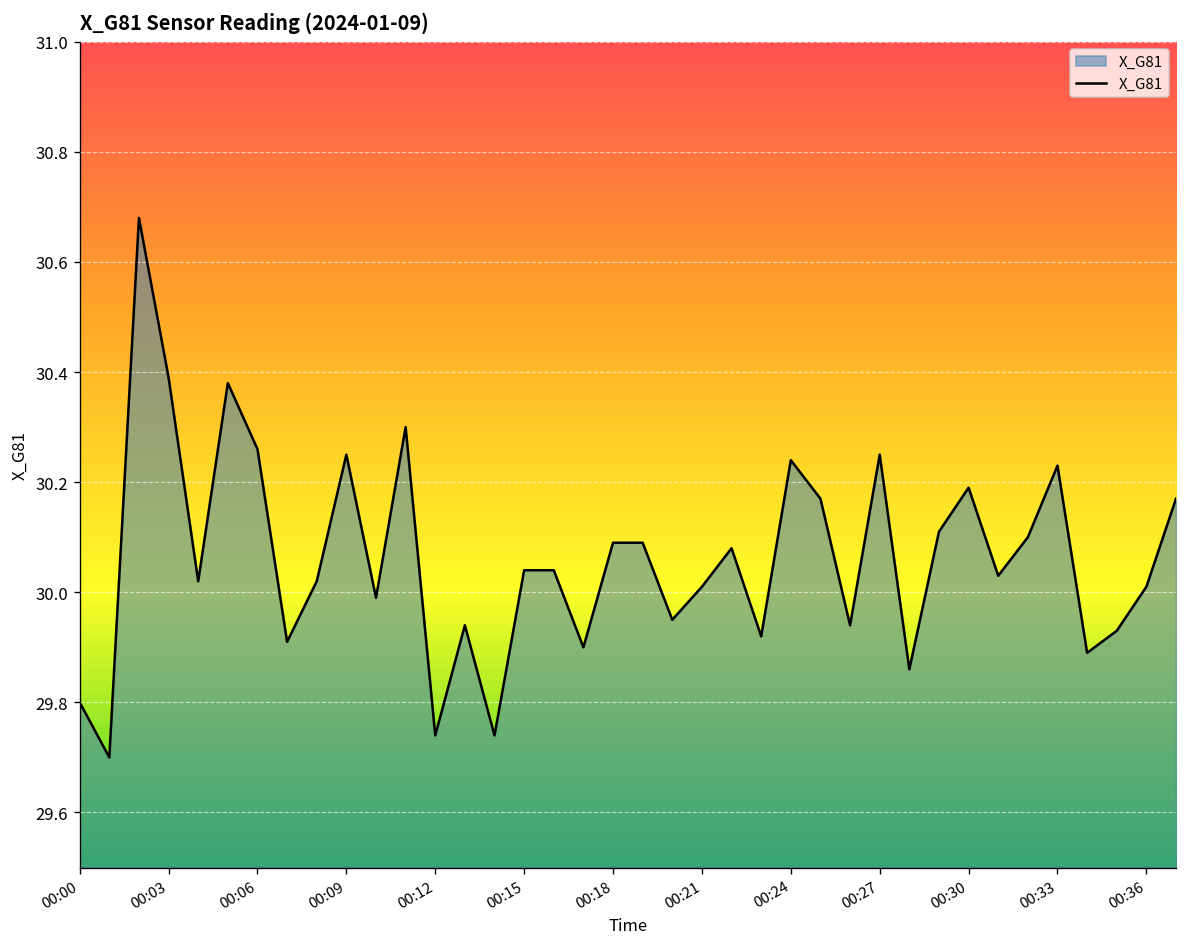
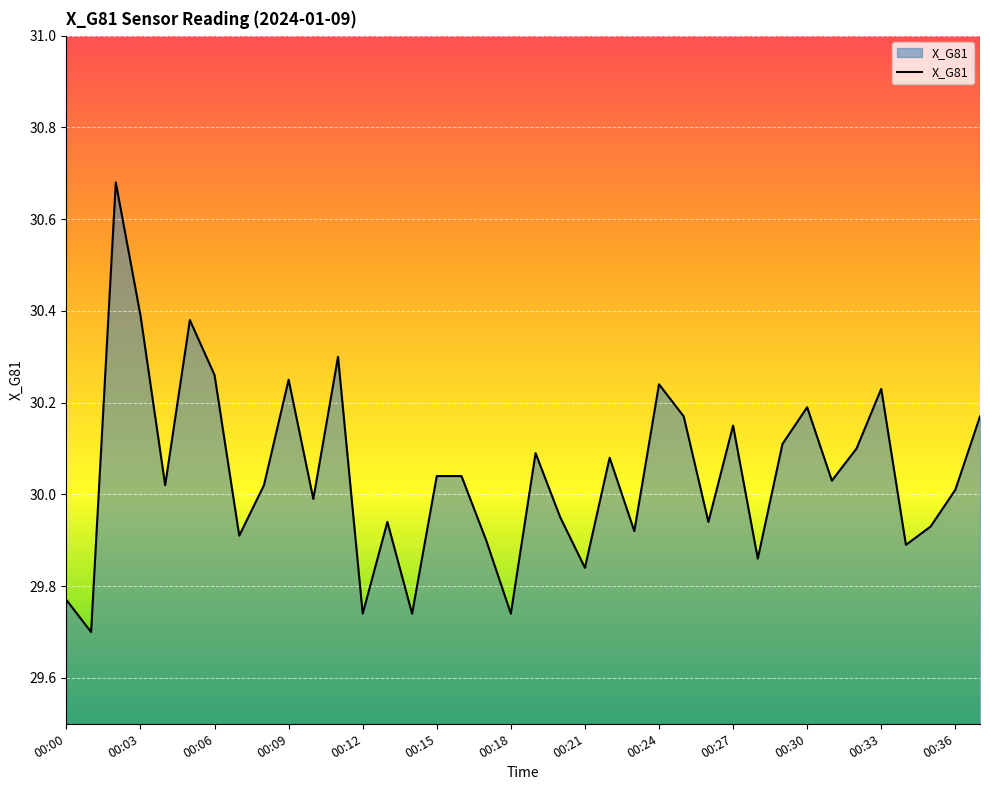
  {
-   "00:00": 29.80,
+   "00:00": 29.77,
    "00:03": 30.39,
    "00:06": 30.26,
    "00:09": 30.25,
    "00:12": 29.74,
    "00:15": 30.04,
-   "00:18": 30.09,
-   "00:21": 30.01,
+   "00:18": 29.74,
+   "00:21": 29.84,
    "00:24": 30.24,
-   "00:27": 30.25,
+   "00:27": 30.15,
    "00:30": 30.19,
    "00:33": 30.23,
    "00:36": 30.01
  }
